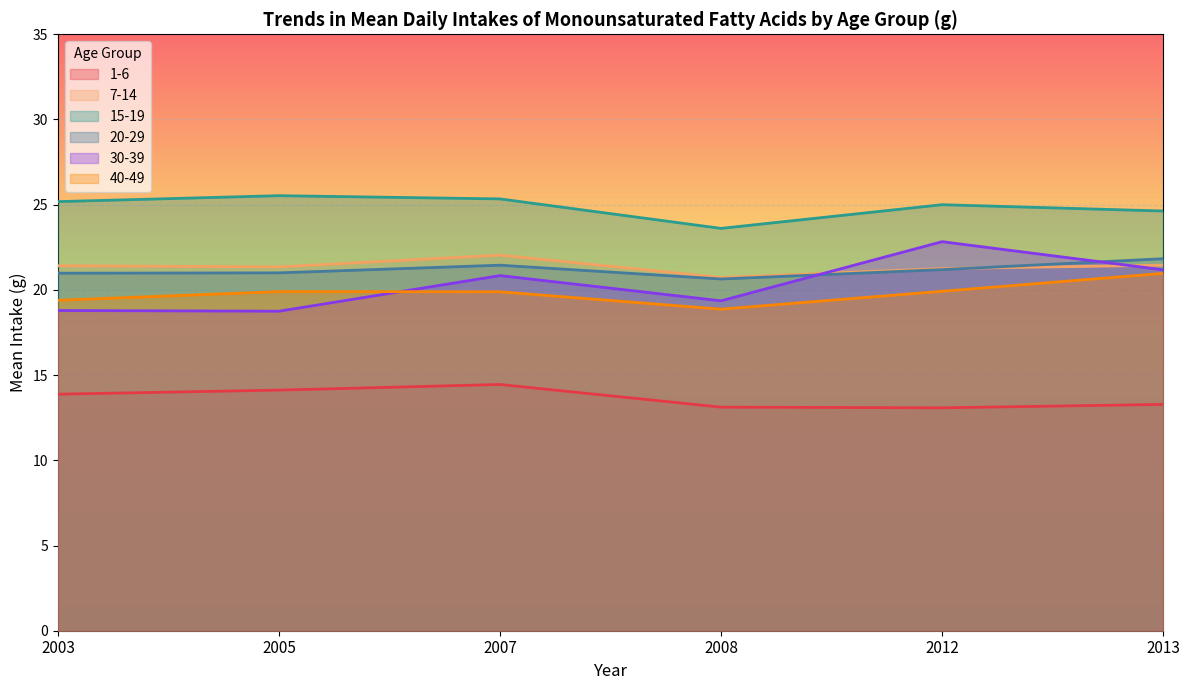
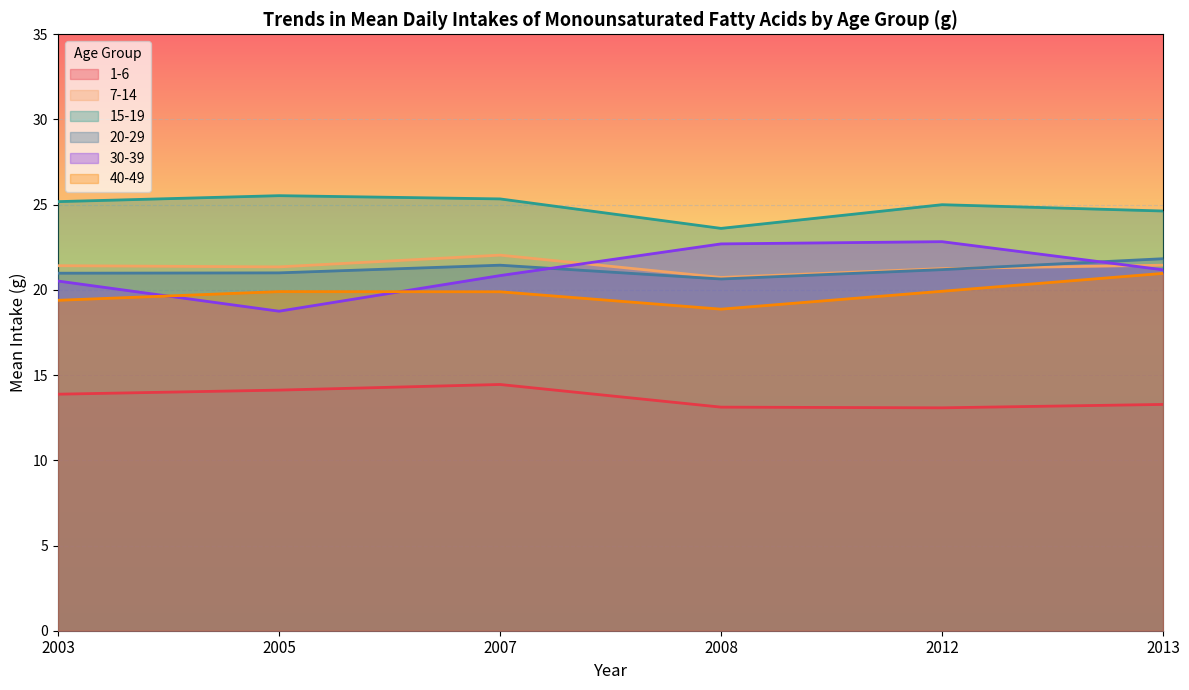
  {
    "30-39": {
-     "2003": 18.8,
+     "2003": 20.5,
      "2005": 18.8,
      "2007": 20.8,
-     "2008": 19.4,
+     "2008": 22.7,
      "2012": 22.8,
      "2013": 21.2
    }
  }
